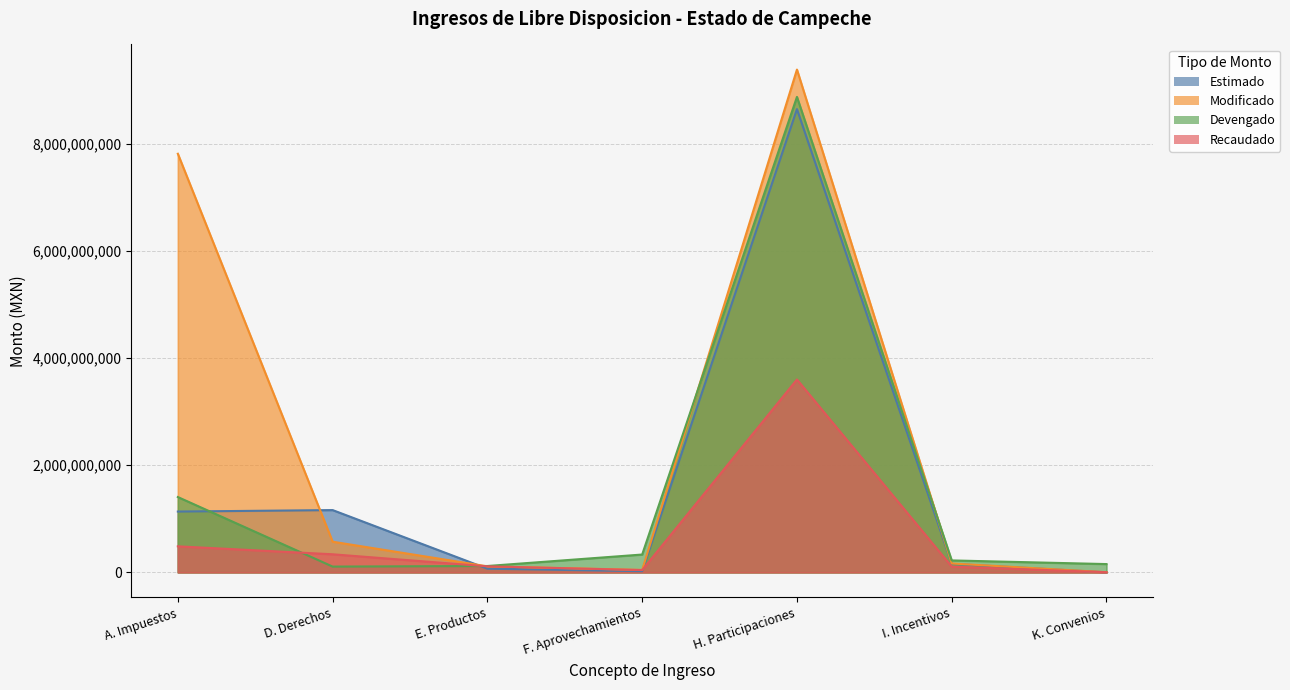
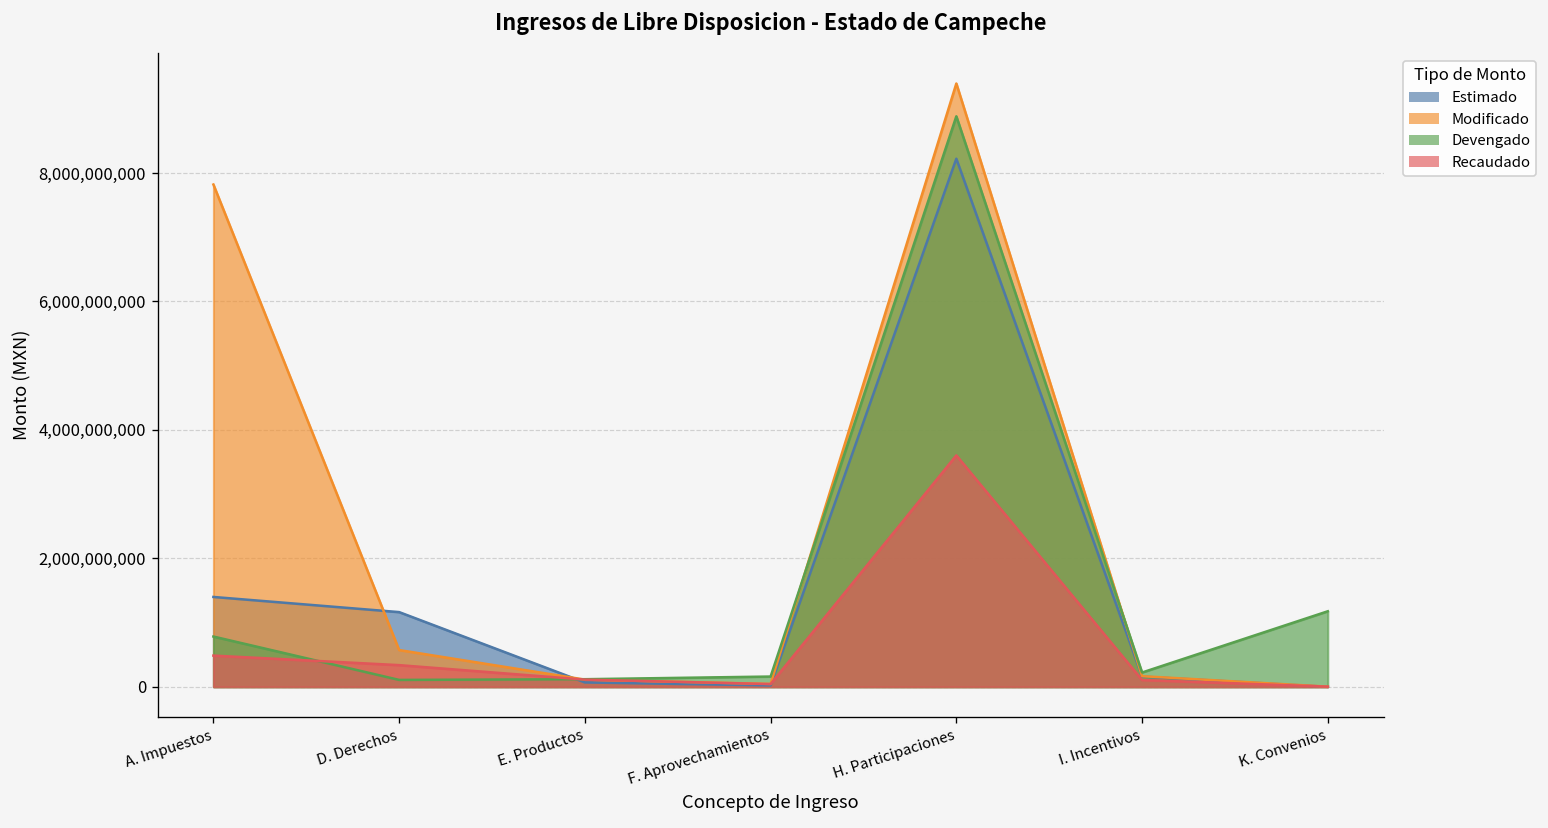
  {
    "Estimado": {
-     "A. Impuestos": "1,100,000,000",
+     "A. Impuestos": "1,400,000,000",
      "D. Derechos": "1,200,000,000",
-     "H. Participaciones": "8,700,000,000"
+     "H. Participaciones": "8,200,000,000"
    },
    "Modificado": {
      "A. Impuestos": "7,800,000,000",
      "D. Derechos": "600,000,000",
      "H. Participaciones": "9,400,000,000"
    },
    "Devengado": {
-     "A. Impuestos": "1,400,000,000",
+     "A. Impuestos": "800,000,000",
      "D. Derechos": "100,000,000",
-     "F. Aprovechamientos": "300,000,000",
+     "F. Aprovechamientos": "200,000,000",
      "H. Participaciones": "8,900,000,000",
      "I. Incentivos": "200,000,000",
-     "K. Convenios": "200,000,000"
+     "K. Convenios": "1,200,000,000"
    },
    "Recaudado": {
      "A. Impuestos": "500,000,000",
      "D. Derechos": "300,000,000",
      "H. Participaciones": "3,600,000,000",
      "I. Incentivos": "100,000,000"
    }
  }
